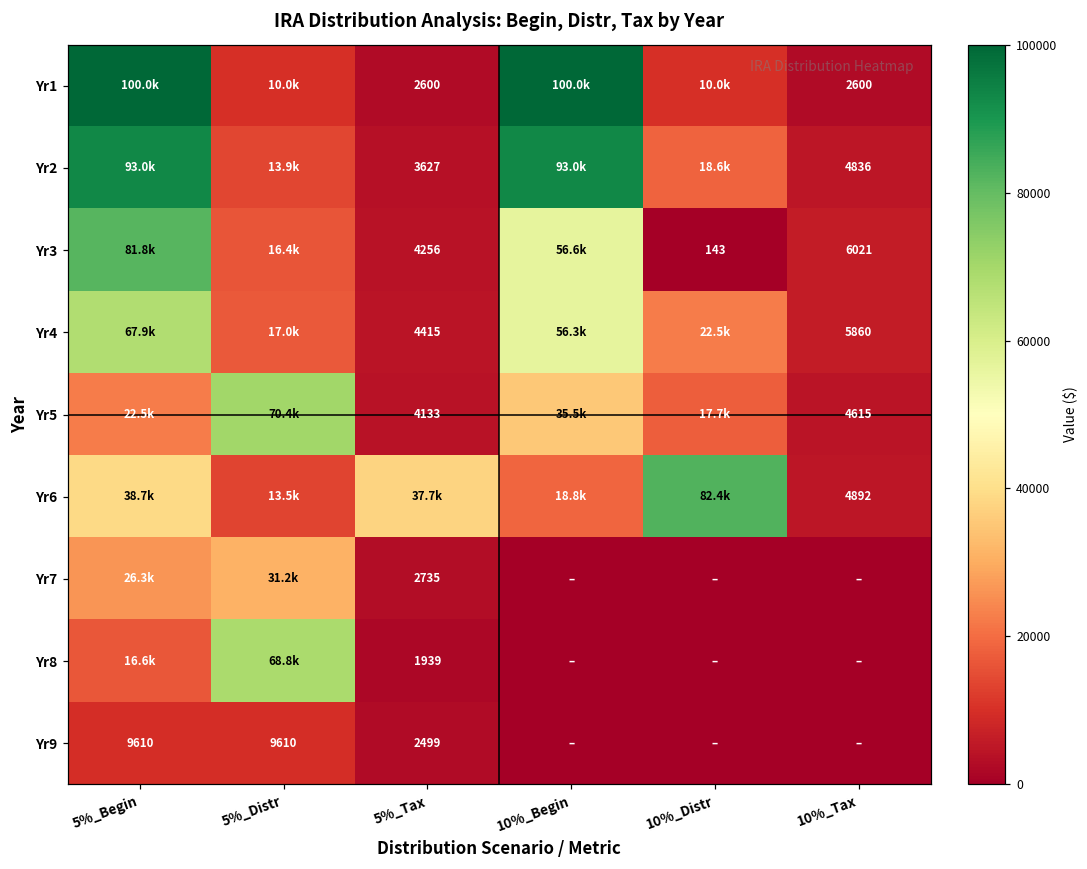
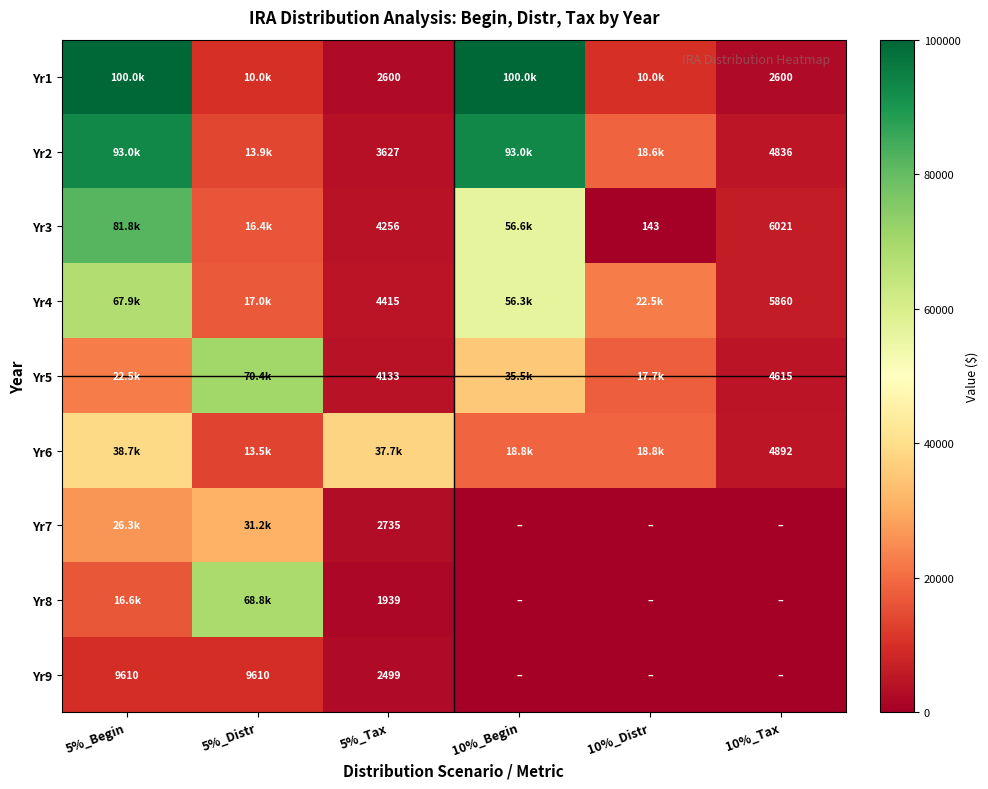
  {
    "Yr1": {
      "5%_Begin": "100.0k",
      "5%_Distr": "10.0k",
      "5%_Tax": "2600",
      "10%_Begin": "100.0k",
      "10%_Distr": "10.0k"
    },
    "Yr2": {
      "5%_Begin": "93.0k",
      "5%_Distr": "13.9k",
      "5%_Tax": "3627",
      "10%_Begin": "93.0k",
      "10%_Distr": "18.6k",
      "10%_Tax": "4836"
    },
    "Yr3": {
      "5%_Begin": "81.8k",
      "5%_Distr": "16.4k",
      "5%_Tax": "4256",
      "10%_Begin": "56.6k",
      "10%_Distr": "143",
      "10%_Tax": "6021"
    },
    "Yr4": {
      "5%_Begin": "67.9k",
      "5%_Distr": "17.0k",
      "5%_Tax": "4415",
      "10%_Begin": "56.3k",
      "10%_Distr": "22.5k",
      "10%_Tax": "5860"
    },
    "Yr5": {
      "5%_Begin": "22.5k",
      "5%_Distr": "70.4k",
      "5%_Tax": "4133",
      "10%_Begin": "35.5k",
      "10%_Distr": "17.7k",
      "10%_Tax": "4615"
    },
    "Yr6": {
      "5%_Begin": "38.7k",
      "5%_Distr": "13.5k",
      "5%_Tax": "37.7k",
      "10%_Begin": "18.8k",
-     "10%_Distr": "82.4k",
+     "10%_Distr": "18.8k",
      "10%_Tax": "4892"
    },
    "Yr7": {
      "5%_Begin": "26.3k",
      "5%_Distr": "31.2k",
      "5%_Tax": "2735"
    },
    "Yr8": {
      "5%_Begin": "16.6k",
      "5%_Distr": "68.8k",
      "5%_Tax": "1939"
    },
    "Yr9": {
      "5%_Begin": "9610",
      "5%_Distr": "9610",
      "5%_Tax": "2499"
    }
  }
